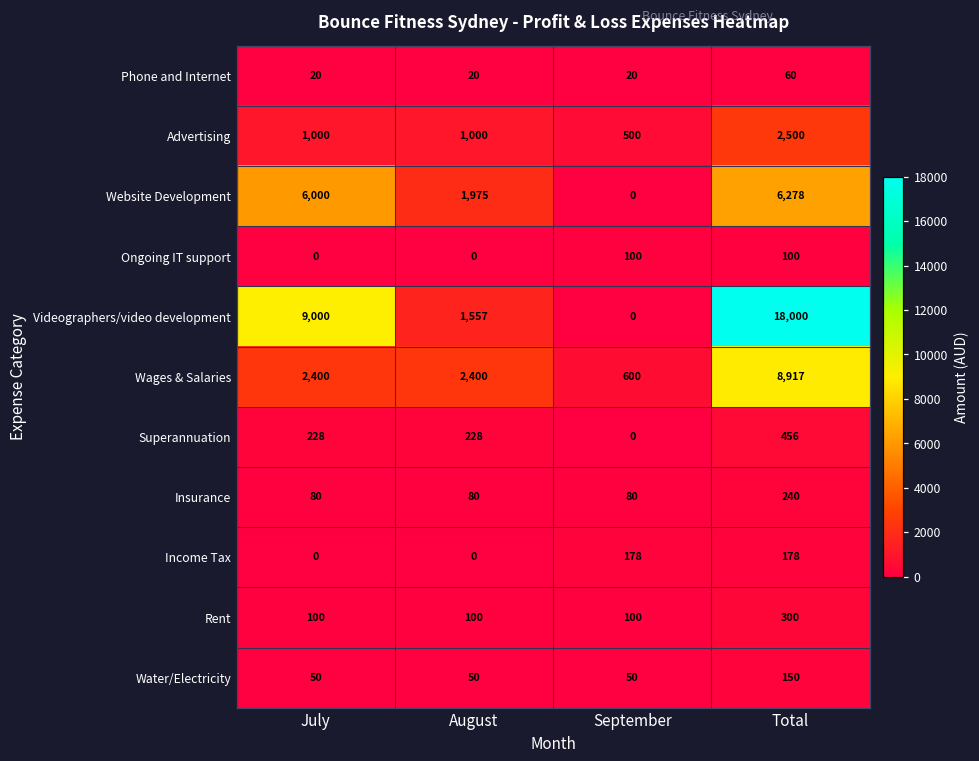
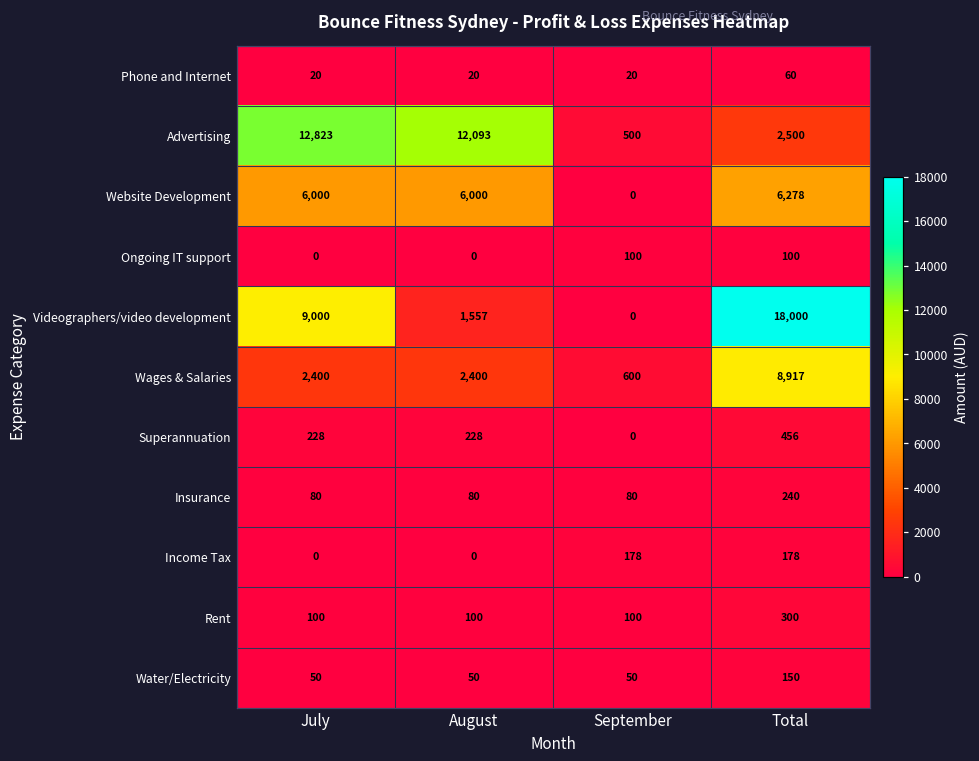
  {
    "Phone and Internet": {
      "July": "20",
      "August": "20",
      "September": "20",
      "Total": "60"
    },
    "Advertising": {
-     "July": "1,000",
-     "August": "1,000",
+     "July": "12,823",
+     "August": "12,093",
      "September": "500",
      "Total": "2,500"
    },
    "Website Development": {
      "July": "6,000",
-     "August": "1,975",
+     "August": "6,000",
      "September": "0",
      "Total": "6,278"
    },
    "Ongoing IT support": {
      "July": "0",
      "August": "0",
      "September": "100",
      "Total": "100"
    },
    "Videographers/video development": {
      "July": "9,000",
      "August": "1,557",
      "September": "0",
      "Total": "18,000"
    },
    "Wages & Salaries": {
      "July": "2,400",
      "August": "2,400",
      "September": "600",
      "Total": "8,917"
    },
    "Superannuation": {
      "July": "228",
      "August": "228",
      "September": "0",
      "Total": "456"
    },
    "Insurance": {
      "July": "80",
      "August": "80",
      "September": "80",
      "Total": "240"
    },
    "Income Tax": {
      "July": "0",
      "August": "0",
      "September": "178",
      "Total": "178"
    },
    "Rent": {
      "July": "100",
      "August": "100",
      "September": "100",
      "Total": "300"
    },
    "Water/Electricity": {
      "July": "50",
      "August": "50",
      "September": "50",
      "Total": "150"
    }
  }
